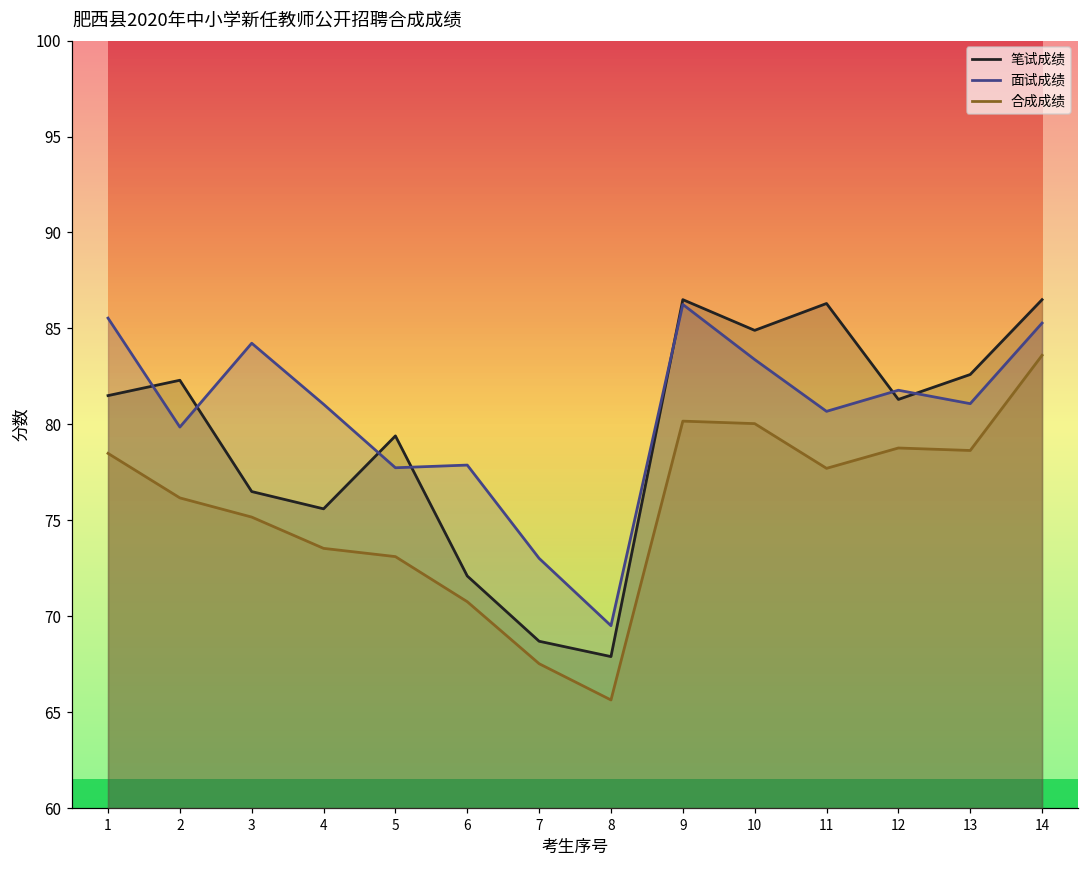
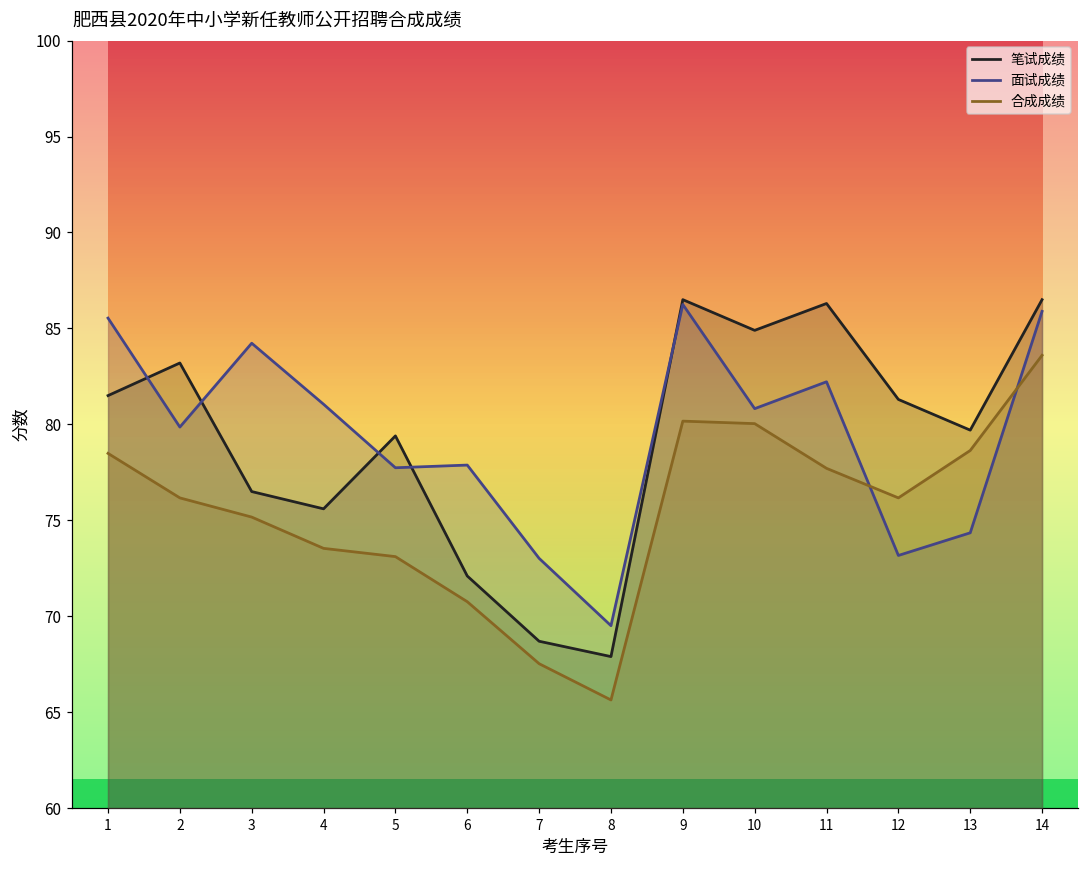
  {
    "笔试成绩": {
      "1": 81.5,
-     "2": 82.3,
+     "2": 83.2,
      "3": 76.5,
      "4": 75.6,
      "5": 79.4,
      "6": 72.1,
      "7": 68.7,
      "8": 67.9,
      "9": 86.5,
      "10": 84.9,
      "11": 86.3,
      "12": 81.3,
-     "13": 82.6,
+     "13": 79.7,
      "14": 86.5
    },
    "面试成绩": {
      "1": 85.5,
      "2": 79.9,
      "3": 84.2,
      "4": 81.1,
      "5": 77.7,
      "6": 77.9,
      "7": 73.0,
      "8": 69.5,
      "9": 86.3,
-     "10": 83.4,
-     "11": 80.7,
-     "12": 81.8,
-     "13": 81.1,
-     "14": 85.3
+     "10": 80.8,
+     "11": 82.2,
+     "12": 73.2,
+     "13": 74.4,
+     "14": 85.9
    },
    "合成成绩": {
      "1": 78.5,
      "2": 76.2,
      "3": 75.2,
      "4": 73.5,
      "5": 73.1,
      "6": 70.8,
      "7": 67.5,
      "8": 65.6,
      "9": 80.2,
      "10": 80.0,
      "11": 77.7,
-     "12": 78.8,
+     "12": 76.2,
      "13": 78.6,
      "14": 83.6
    }
  }
